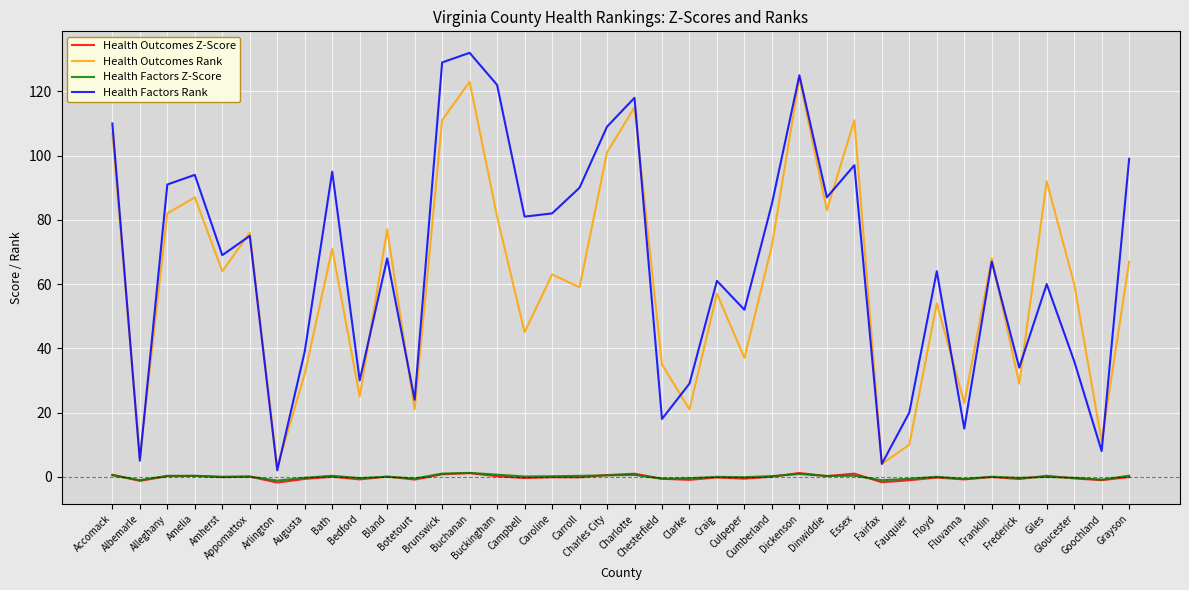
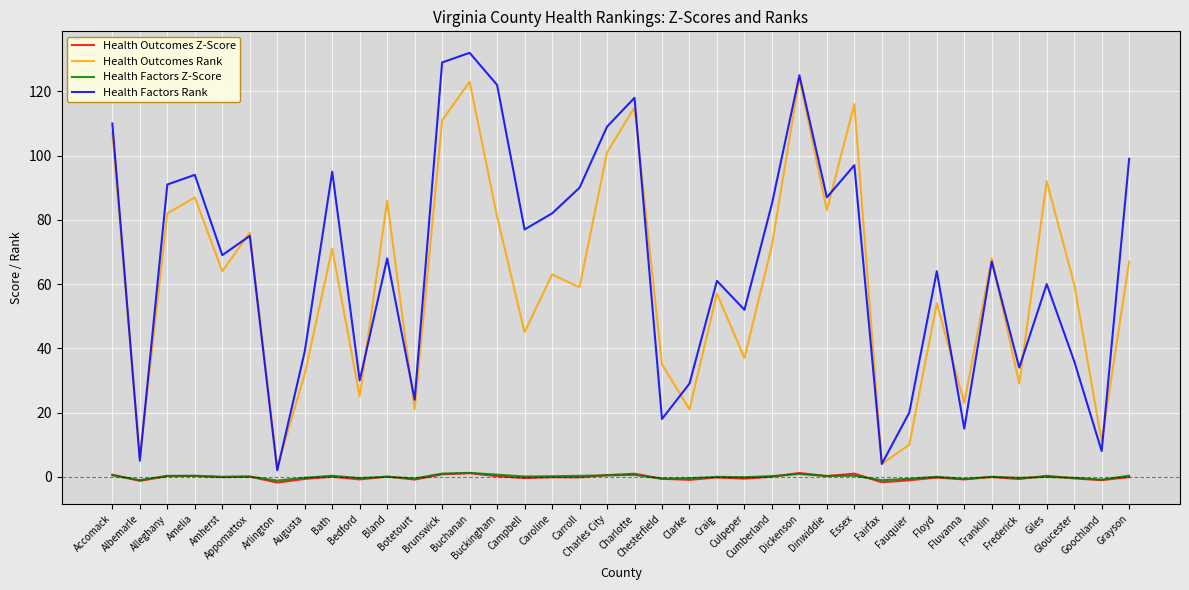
  {
    "Health Outcomes Rank": {
      "Accomack": 107,
      "Albemarle": 6,
      "Alleghany": 82,
      "Amelia": 87,
      "Amherst": 64,
      "Appomattox": 76,
      "Arlington": 3,
      "Augusta": 32,
      "Bath": 71,
      "Bedford": 25,
-     "Bland": 77,
+     "Bland": 86,
      "Botetourt": 21,
      "Brunswick": 111,
      "Buchanan": 123,
      "Buckingham": 81,
      "Campbell": 45,
      "Caroline": 63,
      "Carroll": 59,
      "Charles City": 101,
      "Charlotte": 115,
      "Chesterfield": 35,
      "Clarke": 21,
      "Craig": 57,
      "Culpeper": 37,
      "Cumberland": 72,
      "Dickenson": 124,
      "Dinwiddie": 83,
-     "Essex": 111,
+     "Essex": 116,
      "Fauquier": 10,
      "Floyd": 54,
      "Fluvanna": 23,
      "Franklin": 68,
      "Frederick": 29,
      "Giles": 92,
      "Gloucester": 60,
      "Goochland": 11,
      "Grayson": 67
    },
    "Health Factors Rank": {
      "Accomack": 110,
      "Albemarle": 5,
      "Alleghany": 91,
      "Amelia": 94,
      "Amherst": 69,
      "Appomattox": 75,
      "Arlington": 2,
      "Augusta": 39,
      "Bath": 95,
      "Bedford": 30,
      "Bland": 68,
      "Botetourt": 24,
      "Brunswick": 129,
      "Buchanan": 132,
      "Buckingham": 122,
-     "Campbell": 81,
+     "Campbell": 77,
      "Caroline": 82,
      "Carroll": 90,
      "Charles City": 109,
      "Charlotte": 118,
      "Chesterfield": 18,
      "Clarke": 29,
      "Craig": 61,
      "Culpeper": 52,
      "Cumberland": 85,
      "Dickenson": 125,
      "Dinwiddie": 87,
      "Essex": 97,
      "Fauquier": 20,
      "Floyd": 64,
      "Fluvanna": 15,
      "Franklin": 67,
      "Frederick": 34,
      "Giles": 60,
      "Gloucester": 36,
      "Goochland": 8,
      "Grayson": 99
    }
  }
